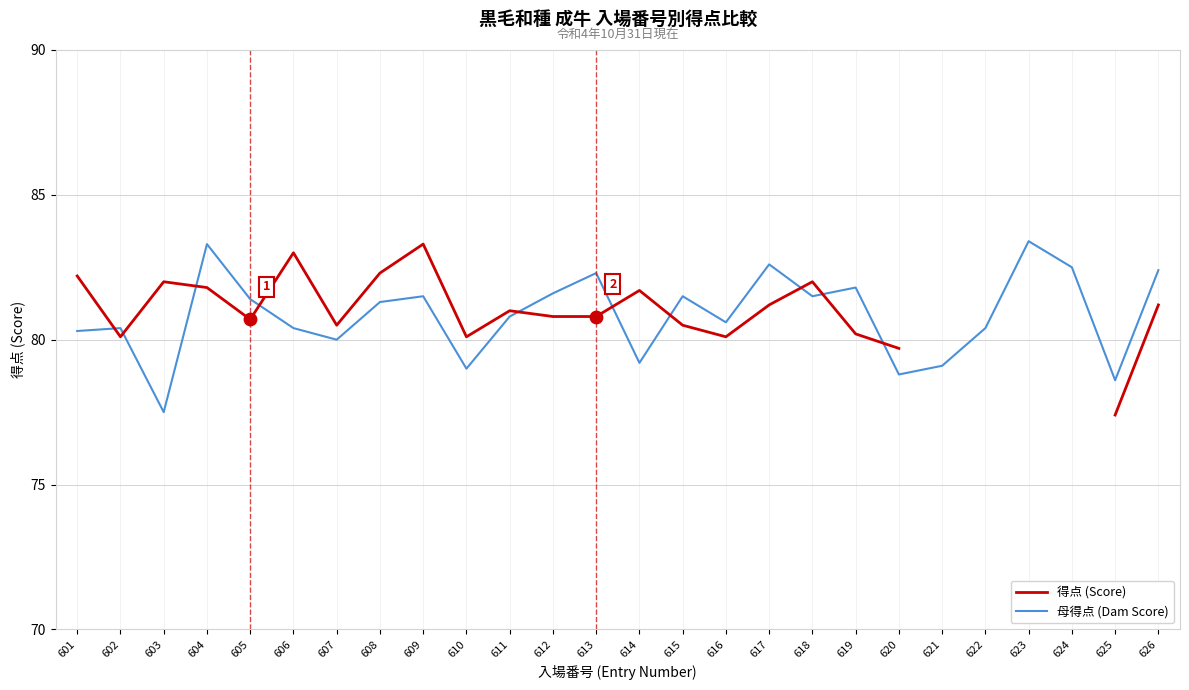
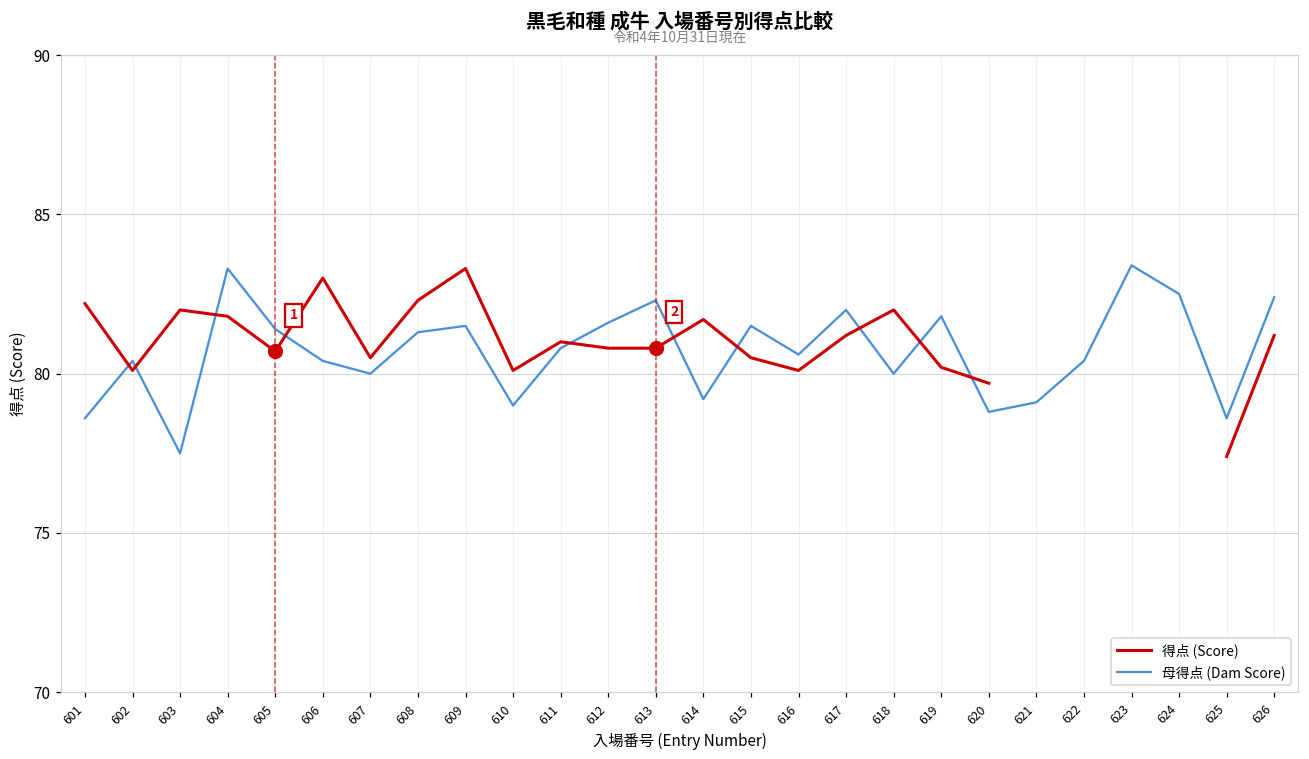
  {
    "母得点 (Dam Score)": {
-     "601": 80.3,
+     "601": 78.6,
      "602": 80.4,
      "603": 77.5,
      "604": 83.3,
      "606": 80.4,
      "607": 80.0,
      "608": 81.3,
      "609": 81.5,
      "610": 79.0,
      "611": 80.8,
      "612": 81.6,
      "614": 79.2,
      "615": 81.5,
      "616": 80.6,
-     "617": 82.6,
-     "618": 81.5,
+     "617": 82.0,
+     "618": 80.0,
      "619": 81.8,
      "620": 78.8,
      "621": 79.1,
      "622": 80.4,
      "623": 83.4,
      "624": 82.5,
      "625": 78.6,
      "626": 82.4
    }
  }
